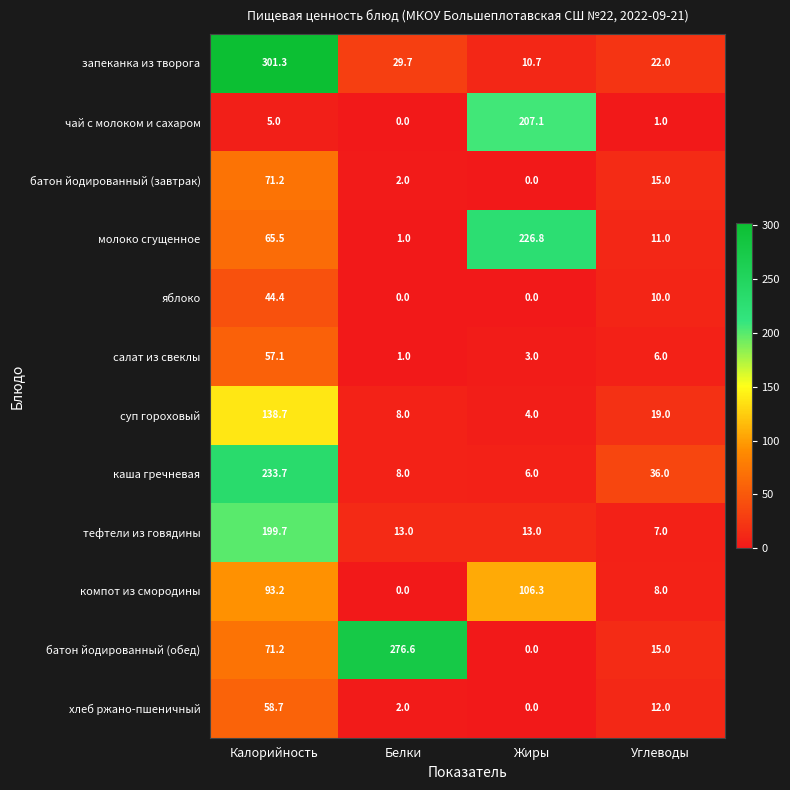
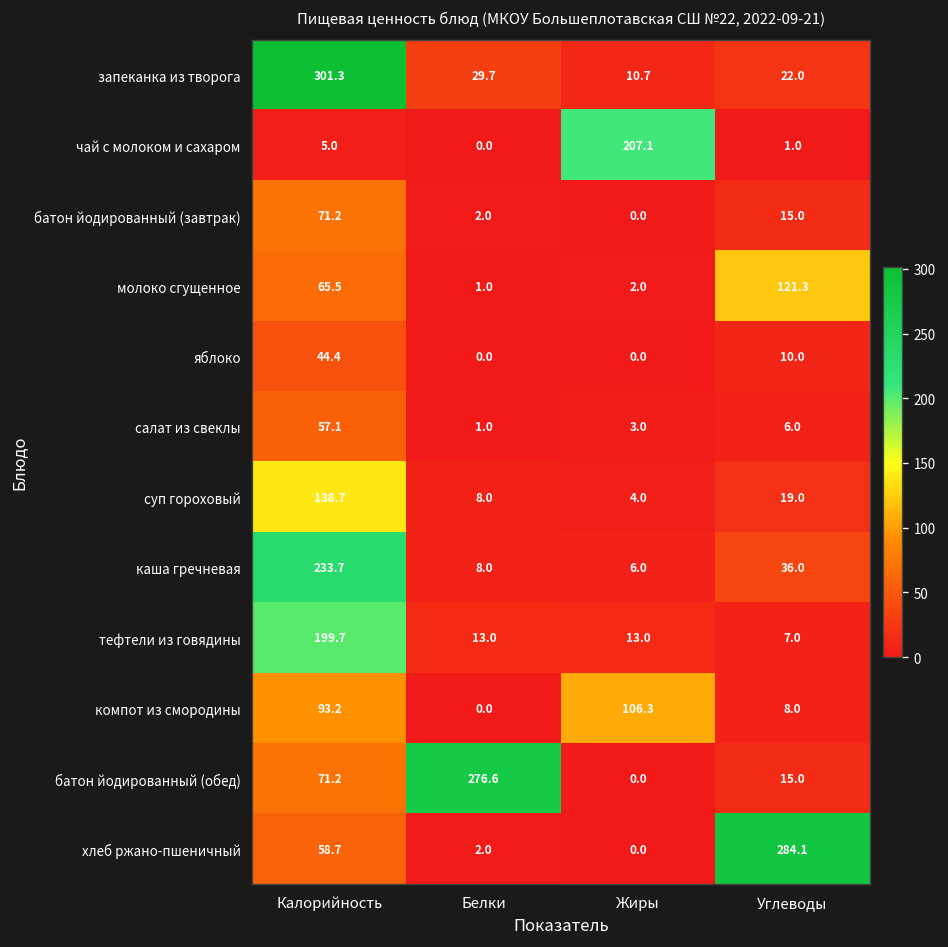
  {
    "запеканка из творога": {
      "Калорийность": 301.3,
      "Белки": 29.7,
      "Жиры": 10.7,
      "Углеводы": 22.0
    },
    "чай с молоком и сахаром": {
      "Калорийность": 5.0,
      "Белки": 0.0,
      "Жиры": 207.1,
      "Углеводы": 1.0
    },
    "батон йодированный (завтрак)": {
      "Калорийность": 71.2,
      "Белки": 2.0,
      "Жиры": 0.0,
      "Углеводы": 15.0
    },
    "молоко сгущенное": {
      "Калорийность": 65.5,
      "Белки": 1.0,
-     "Жиры": 226.8,
-     "Углеводы": 11.0
+     "Жиры": 2.0,
+     "Углеводы": 121.3
    },
    "яблоко": {
      "Калорийность": 44.4,
      "Белки": 0.0,
      "Жиры": 0.0,
      "Углеводы": 10.0
    },
    "салат из свеклы": {
      "Калорийность": 57.1,
      "Белки": 1.0,
      "Жиры": 3.0,
      "Углеводы": 6.0
    },
    "суп гороховый": {
      "Калорийность": 138.7,
      "Белки": 8.0,
      "Жиры": 4.0,
      "Углеводы": 19.0
    },
    "каша гречневая": {
      "Калорийность": 233.7,
      "Белки": 8.0,
      "Жиры": 6.0,
      "Углеводы": 36.0
    },
    "тефтели из говядины": {
      "Калорийность": 199.7,
      "Белки": 13.0,
      "Жиры": 13.0,
      "Углеводы": 7.0
    },
    "компот из смородины": {
      "Калорийность": 93.2,
      "Белки": 0.0,
      "Жиры": 106.3,
      "Углеводы": 8.0
    },
    "батон йодированный (обед)": {
      "Калорийность": 71.2,
      "Белки": 276.6,
      "Жиры": 0.0,
      "Углеводы": 15.0
    },
    "хлеб ржано-пшеничный": {
      "Калорийность": 58.7,
      "Белки": 2.0,
      "Жиры": 0.0,
-     "Углеводы": 12.0
+     "Углеводы": 284.1
    }
  }
